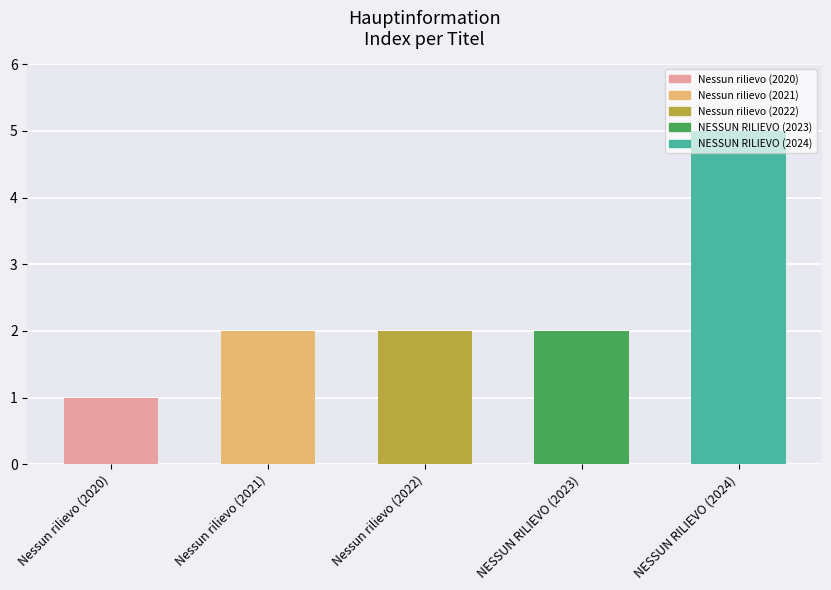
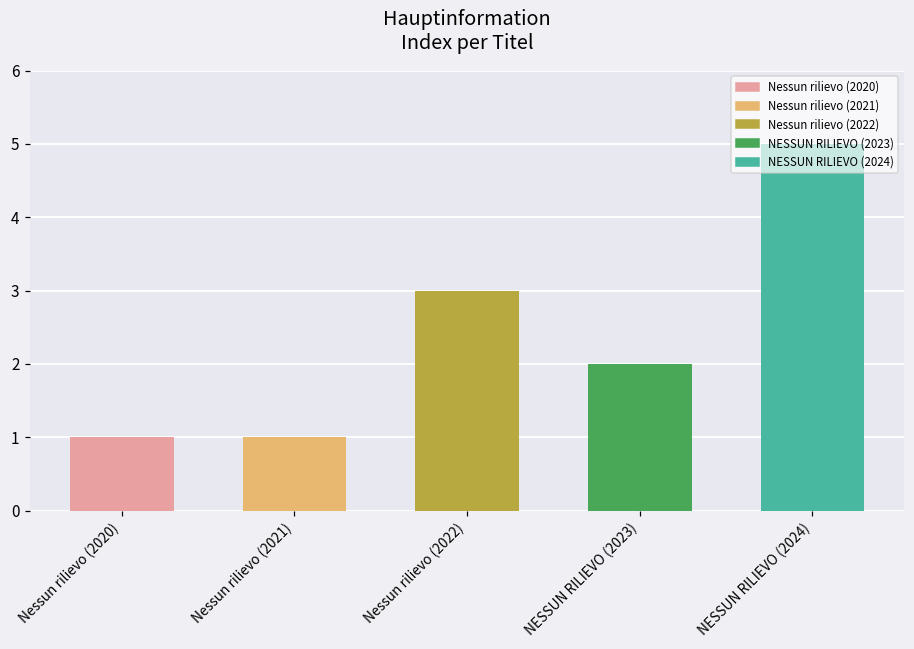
  {
    "Nessun rilievo (2020)": 1,
-   "Nessun rilievo (2021)": 2,
-   "Nessun rilievo (2022)": 2,
+   "Nessun rilievo (2021)": 1,
+   "Nessun rilievo (2022)": 3,
    "NESSUN RILIEVO (2023)": 2
  }
